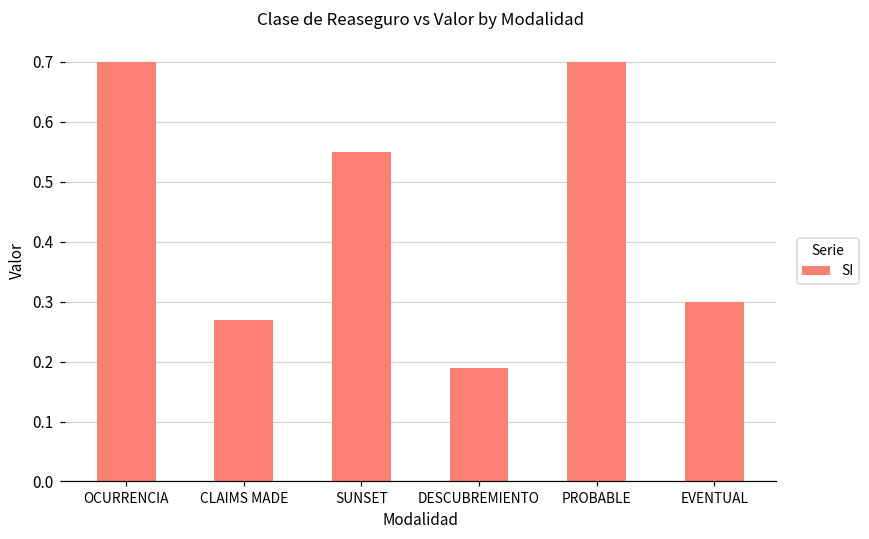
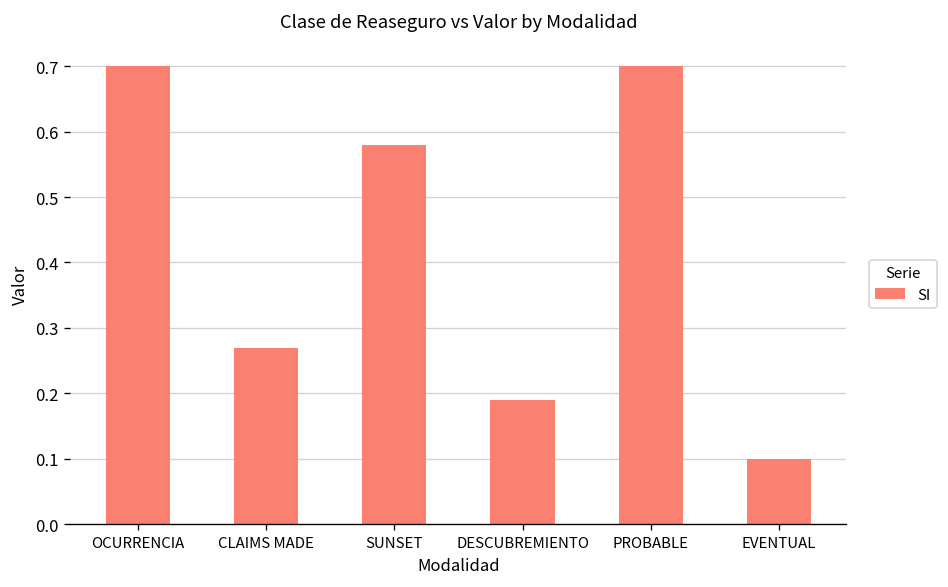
  {
    "OCURRENCIA": 0.70,
    "CLAIMS MADE": 0.27,
-   "SUNSET": 0.55,
+   "SUNSET": 0.58,
    "DESCUBREMIENTO": 0.19,
    "PROBABLE": 0.70,
-   "EVENTUAL": 0.3
+   "EVENTUAL": 0.1
  }
